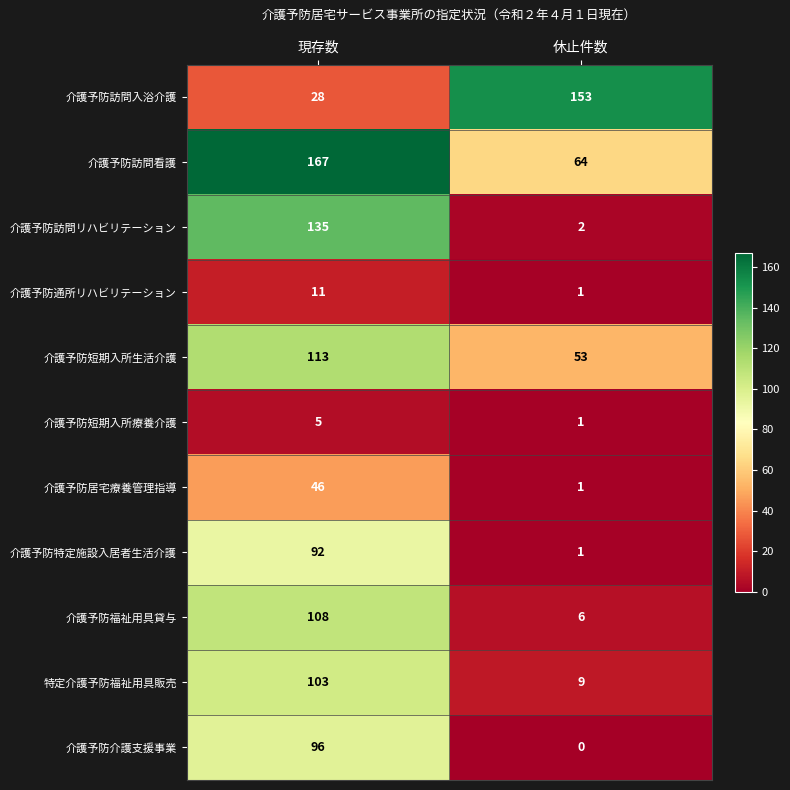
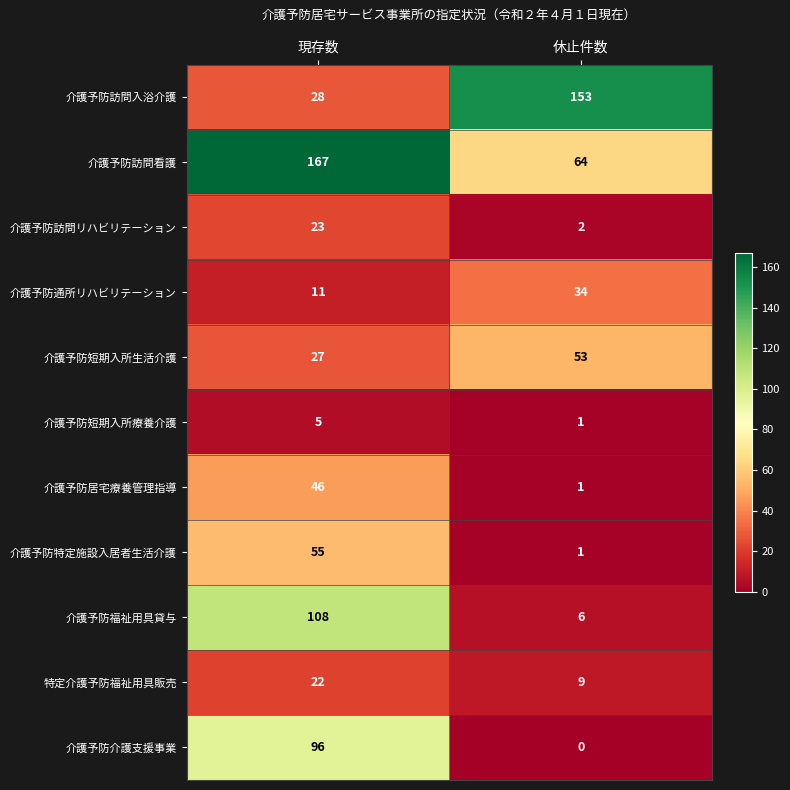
  {
    "介護予防訪問入浴介護": {
      "現存数": 28,
      "休止件数": 153
    },
    "介護予防訪問看護": {
      "現存数": 167,
      "休止件数": 64
    },
    "介護予防訪問リハビリテーション": {
-     "現存数": 135,
+     "現存数": 23,
      "休止件数": 2
    },
    "介護予防通所リハビリテーション": {
      "現存数": 11,
-     "休止件数": 1
+     "休止件数": 34
    },
    "介護予防短期入所生活介護": {
-     "現存数": 113,
+     "現存数": 27,
      "休止件数": 53
    },
    "介護予防短期入所療養介護": {
      "現存数": 5,
      "休止件数": 1
    },
    "介護予防居宅療養管理指導": {
      "現存数": 46,
      "休止件数": 1
    },
    "介護予防特定施設入居者生活介護": {
-     "現存数": 92,
+     "現存数": 55,
      "休止件数": 1
    },
    "介護予防福祉用具貸与": {
      "現存数": 108,
      "休止件数": 6
    },
    "特定介護予防福祉用具販売": {
-     "現存数": 103,
+     "現存数": 22,
      "休止件数": 9
    },
    "介護予防介護支援事業": {
      "現存数": 96,
      "休止件数": 0
    }
  }
